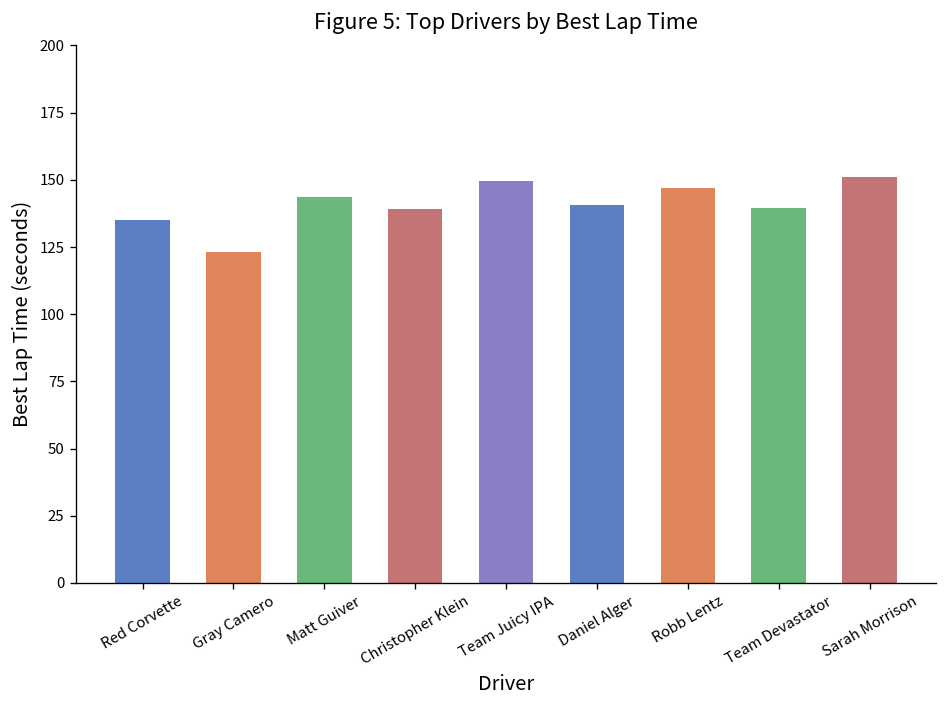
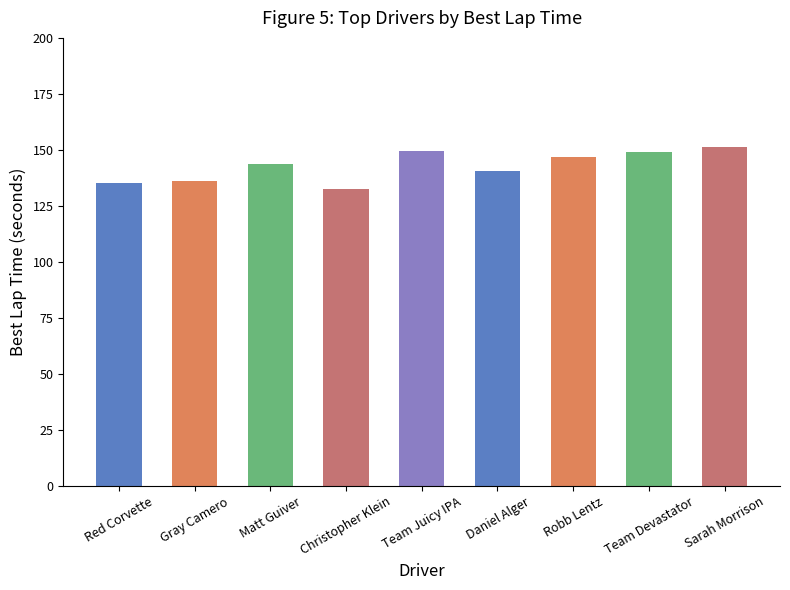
  {
    "Red Corvette": 135,
-   "Gray Camero": 123,
+   "Gray Camero": 136,
    "Matt Guiver": 144,
-   "Christopher Klein": 139,
+   "Christopher Klein": 133,
    "Team Juicy IPA": 150,
    "Daniel Alger": 141,
    "Robb Lentz": 147,
-   "Team Devastator": 140,
+   "Team Devastator": 149,
    "Sarah Morrison": 151
  }
